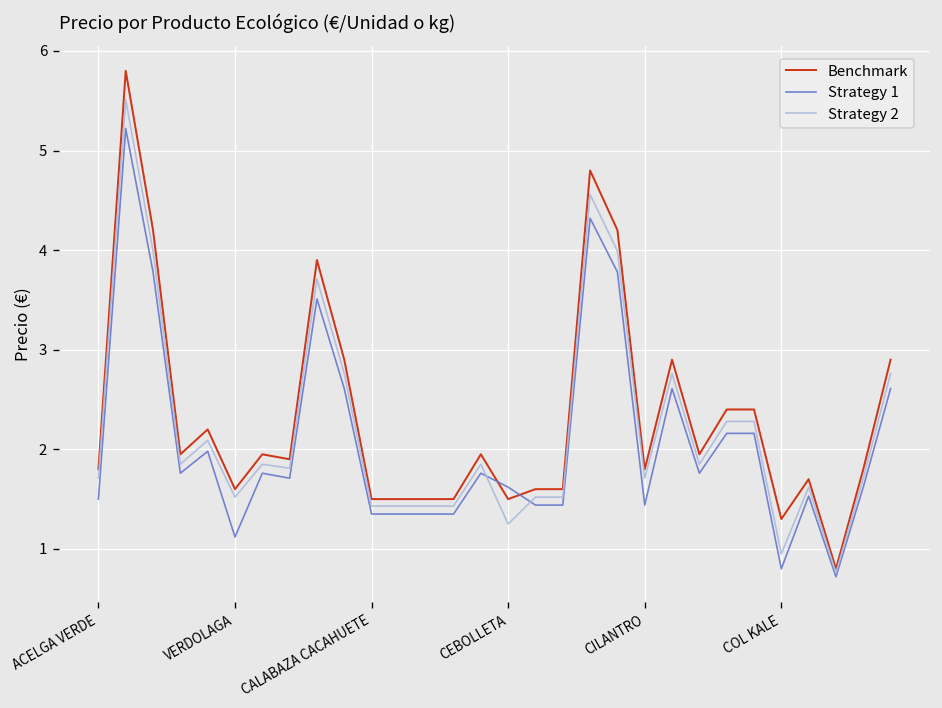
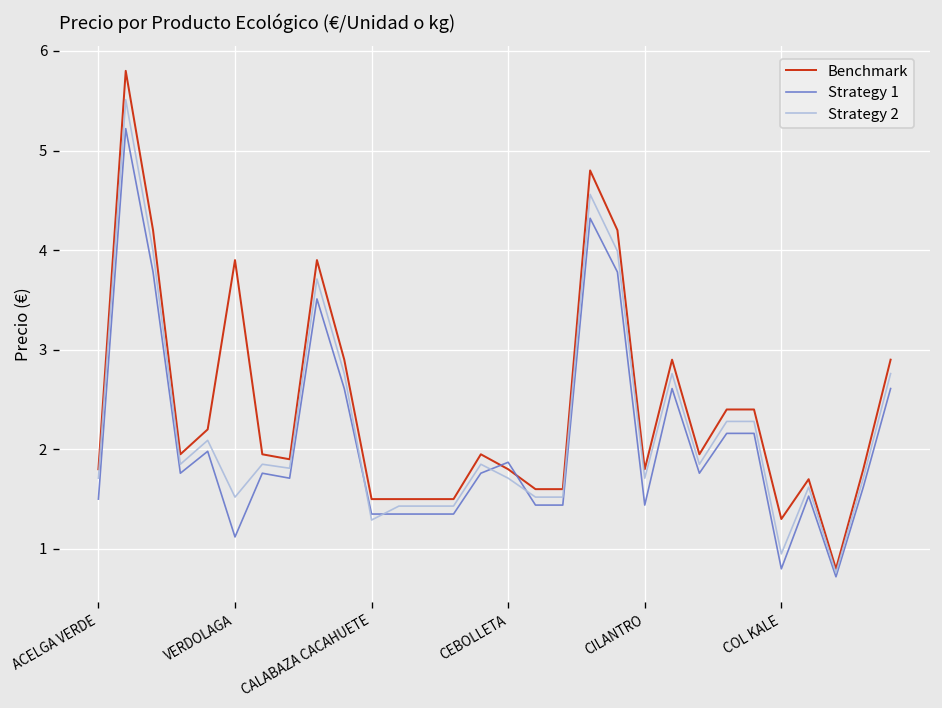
  {
    "Benchmark": {
      "ACELGA VERDE": 1.8,
-     "VERDOLAGA": 1.6,
+     "VERDOLAGA": 3.9,
      "CALABAZA CACAHUETE": 1.5,
-     "CEBOLLETA": 1.5,
+     "CEBOLLETA": 1.8,
      "CILANTRO": 1.8,
      "COL KALE": 1.3
    },
    "Strategy 1": {
      "ACELGA VERDE": 1.5,
      "VERDOLAGA": 1.1,
      "CALABAZA CACAHUETE": 1.4,
-     "CEBOLLETA": 1.6,
+     "CEBOLLETA": 1.9,
      "CILANTRO": 1.4,
      "COL KALE": 0.8
    },
    "Strategy 2": {
      "ACELGA VERDE": 1.7,
      "VERDOLAGA": 1.5,
-     "CALABAZA CACAHUETE": 1.4,
-     "CEBOLLETA": 1.3,
+     "CALABAZA CACAHUETE": 1.3,
+     "CEBOLLETA": 1.7,
      "CILANTRO": 1.7,
      "COL KALE": 1.0
    }
  }
